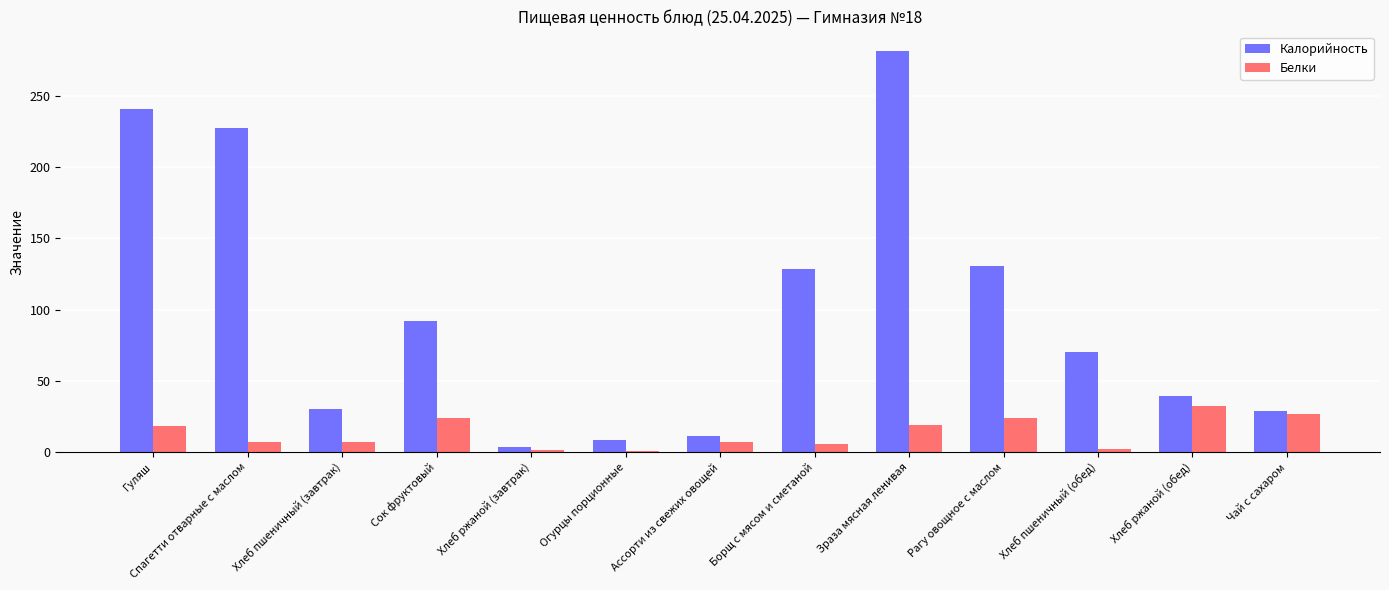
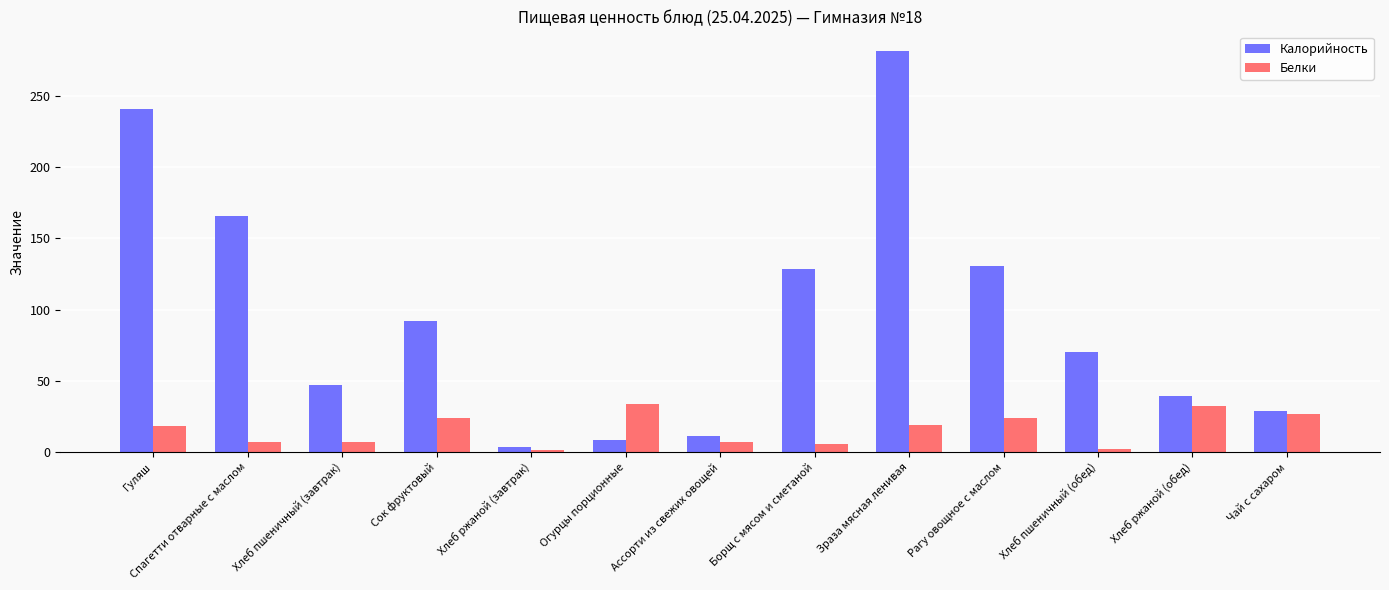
  {
    "Калорийность": {
      "Гуляш": 241,
-     "Спагетти отварные с маслом": 227,
-     "Хлеб пшеничный (завтрак)": 30,
+     "Спагетти отварные с маслом": 166,
+     "Хлеб пшеничный (завтрак)": 47,
      "Сок фруктовый": 92,
      "Хлеб ржаной (завтрак)": 3,
      "Огурцы порционные": 8,
      "Ассорти из свежих овощей": 11,
      "Борщ с мясом и сметаной": 128,
      "Зраза мясная ленивая": 282,
      "Рагу овощное с маслом": 131,
      "Хлеб пшеничный (обед)": 71,
      "Хлеб ржаной (обед)": 40,
      "Чай с сахаром": 29
    },
    "Белки": {
      "Гуляш": 18,
      "Спагетти отварные с маслом": 7,
      "Хлеб пшеничный (завтрак)": 7,
      "Сок фруктовый": 24,
-     "Огурцы порционные": 0,
+     "Огурцы порционные": 33,
      "Ассорти из свежих овощей": 7,
      "Борщ с мясом и сметаной": 6,
      "Зраза мясная ленивая": 19,
      "Рагу овощное с маслом": 24,
      "Хлеб пшеничный (обед)": 2,
      "Хлеб ржаной (обед)": 32,
      "Чай с сахаром": 27
    }
  }
